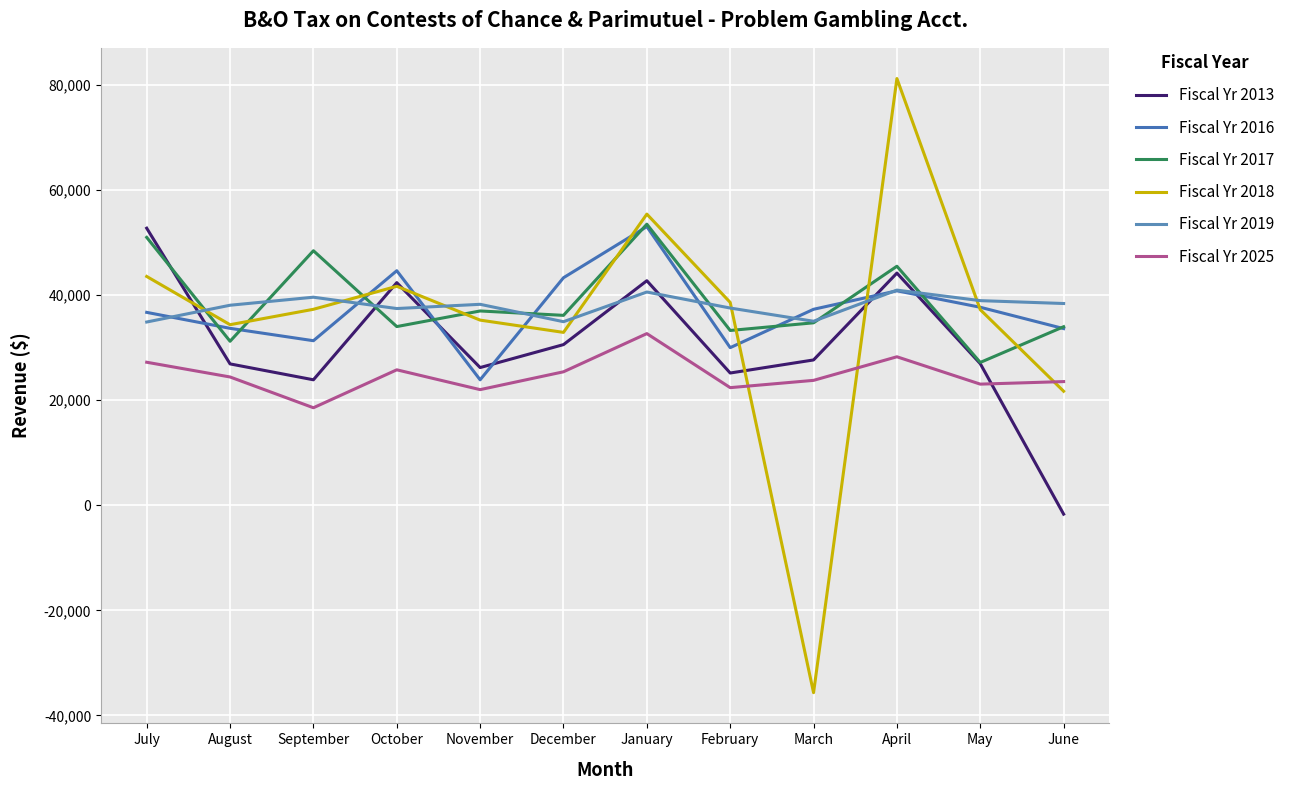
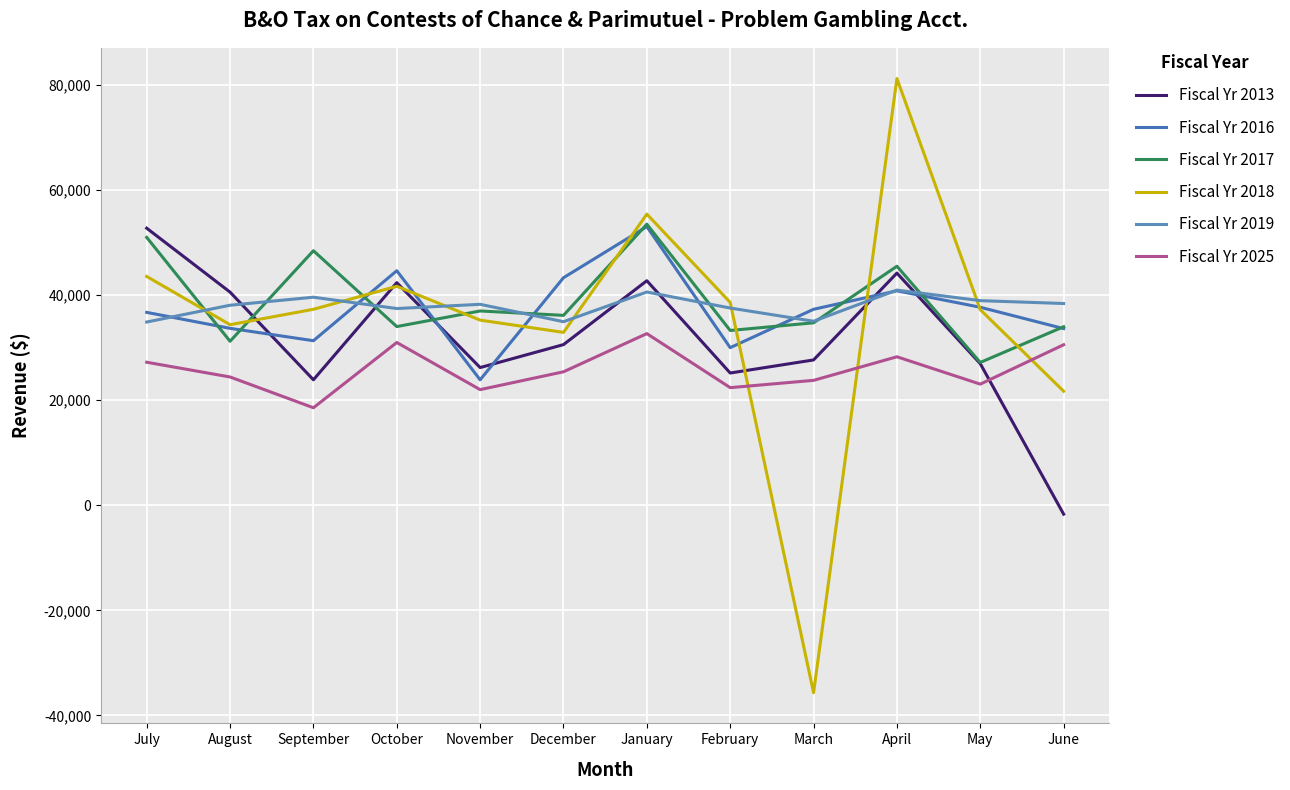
  {
    "Fiscal Yr 2013": {
      "July": "53,000",
-     "August": "27,000",
+     "August": "41,000",
      "September": "24,000",
      "October": "42,000",
      "November": "26,000",
      "December": "31,000",
      "January": "43,000",
      "February": "25,000",
      "March": "28,000",
      "April": "44,000",
      "June": "-2,000"
    },
    "Fiscal Yr 2017": {
      "July": "51,000",
      "August": "31,000",
      "September": "48,000",
      "October": "34,000",
      "November": "37,000",
      "December": "36,000",
      "February": "33,000",
      "April": "46,000"
    },
    "Fiscal Yr 2018": {
      "July": "44,000",
      "August": "34,000",
      "September": "37,000",
      "October": "42,000",
      "November": "35,000",
      "December": "33,000",
      "January": "55,000",
      "February": "39,000",
      "March": "-36,000",
      "April": "81,000",
      "June": "22,000"
    },
    "Fiscal Yr 2025": {
      "July": "27,000",
      "August": "24,000",
      "September": "19,000",
-     "October": "26,000",
+     "October": "31,000",
      "November": "22,000",
      "December": "25,000",
      "January": "33,000",
      "February": "22,000",
      "March": "24,000",
      "April": "28,000",
      "May": "23,000",
-     "June": "24,000"
+     "June": "31,000"
    }
  }
